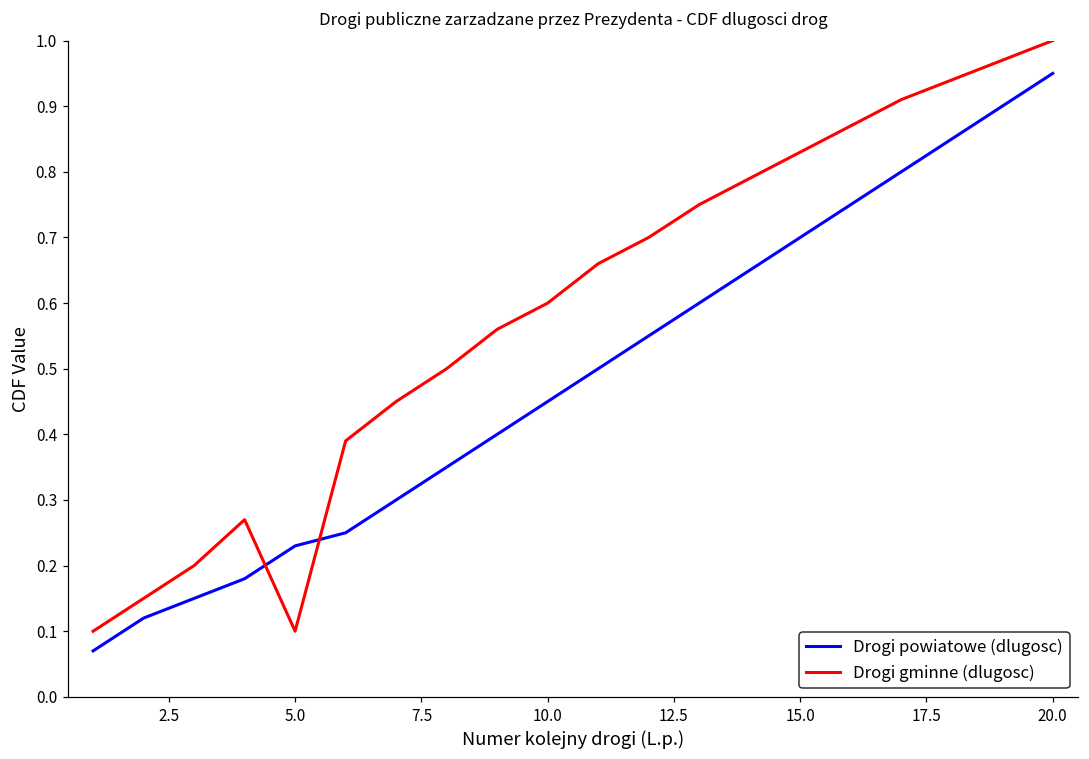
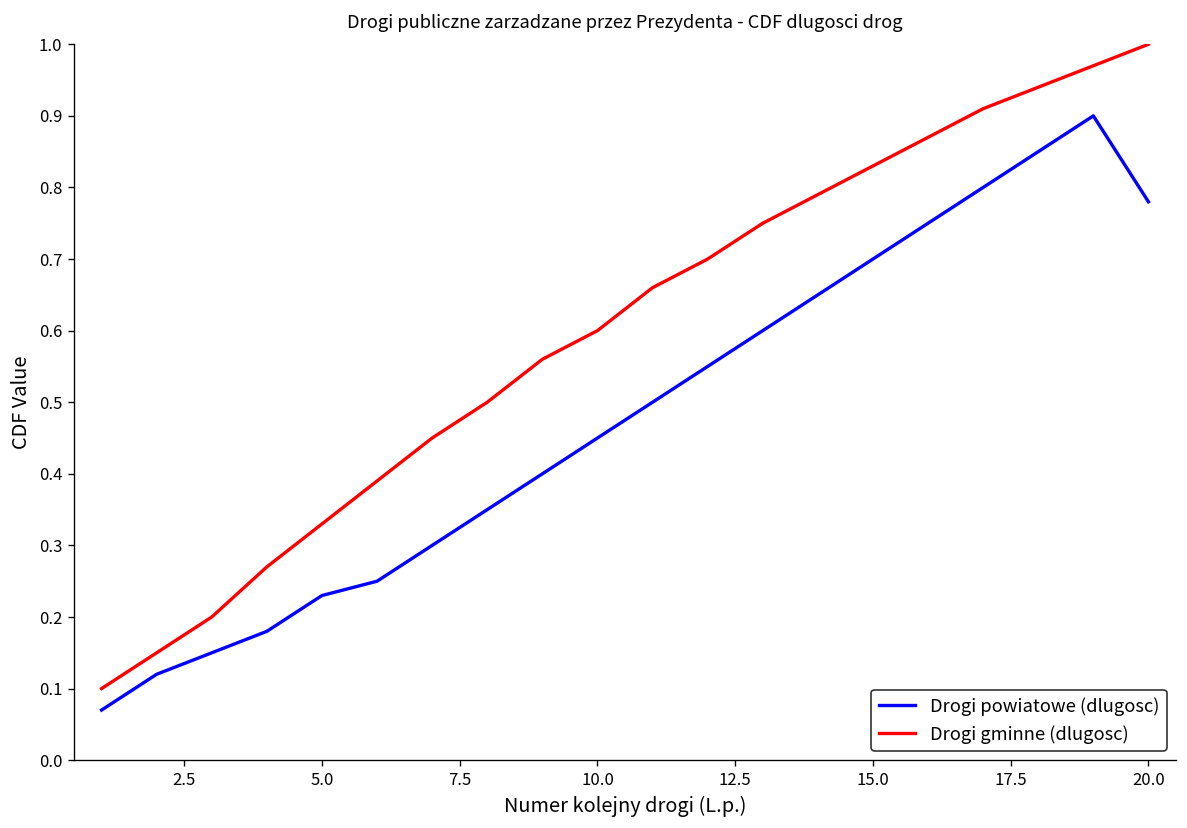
  {
    "Drogi powiatowe (dlugosc)": {
      "5.0": 0.23,
      "10.0": 0.45,
      "15.0": 0.70,
-     "20.0": 0.95
+     "20.0": 0.78
    },
    "Drogi gminne (dlugosc)": {
-     "5.0": 0.10,
+     "5.0": 0.33,
      "10.0": 0.60,
      "15.0": 0.83,
      "20.0": 1.00
    }
  }
